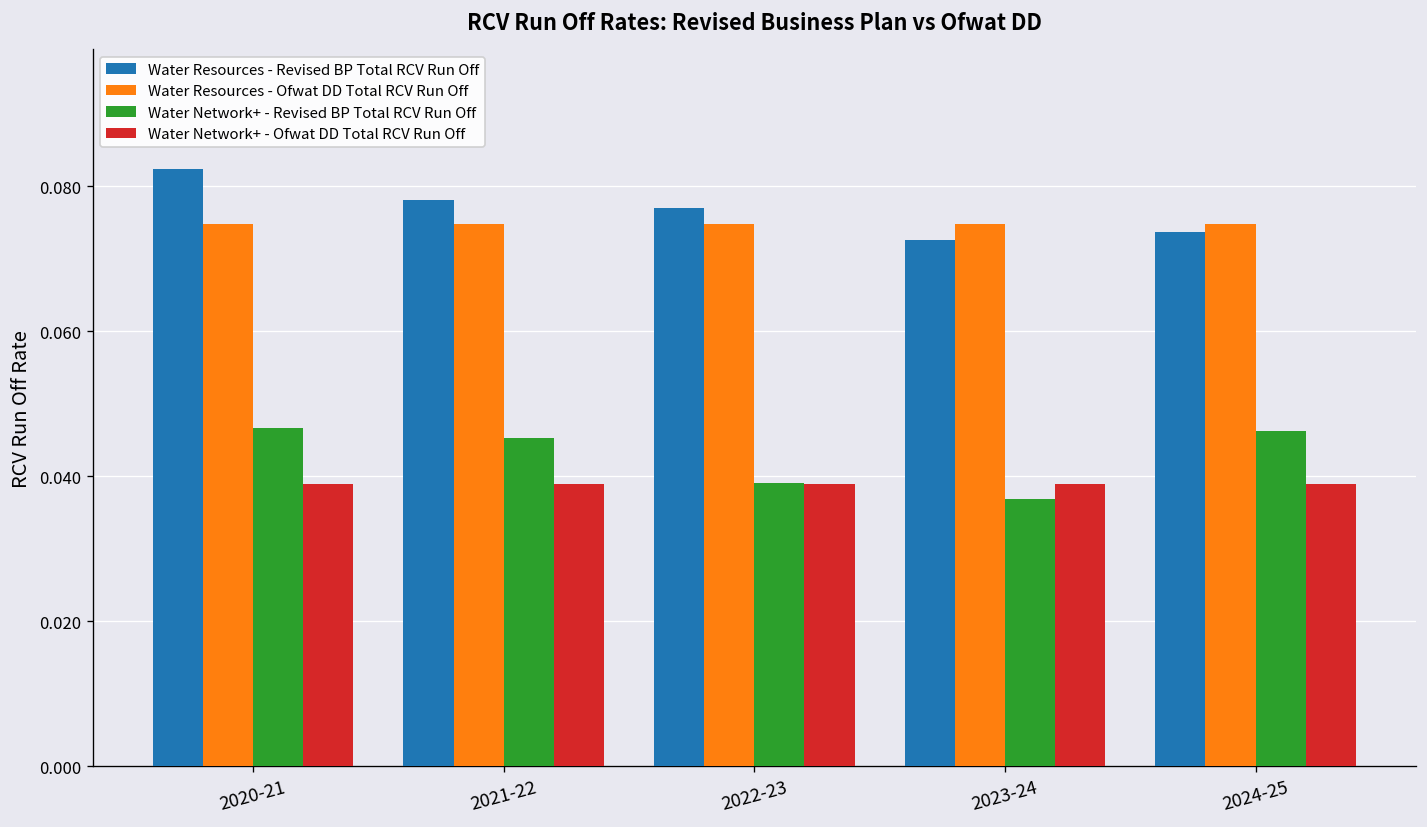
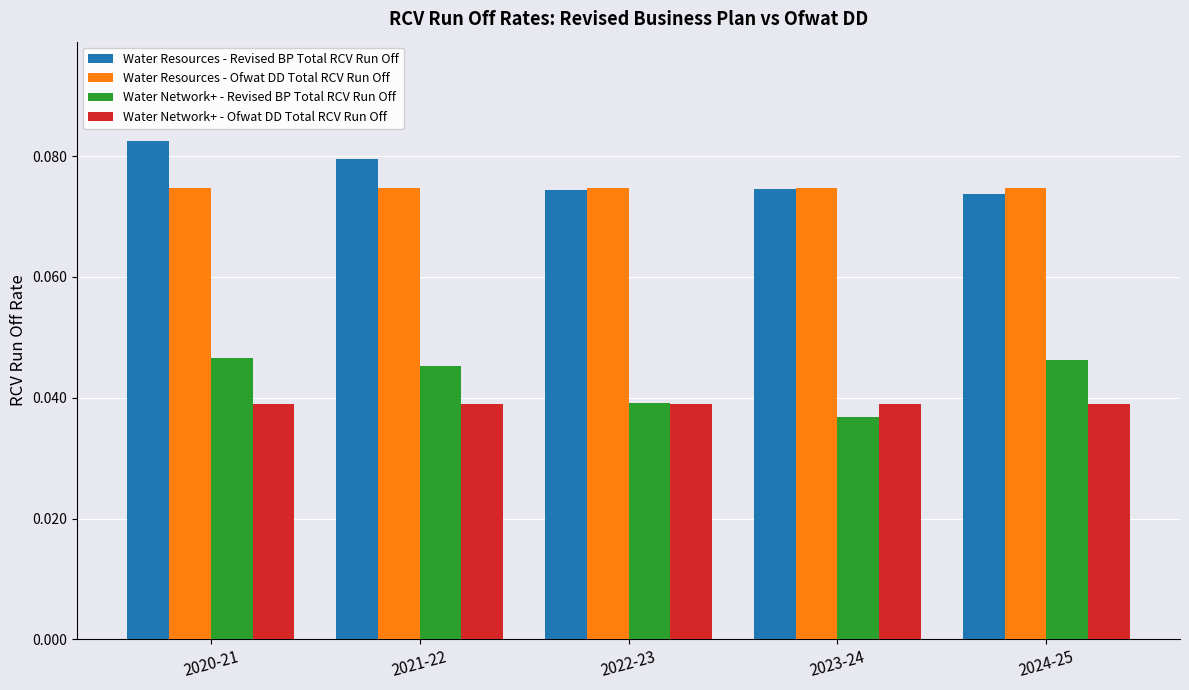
  {
    "Water Resources - Revised BP Total RCV Run Off": {
      "2020-21": 0.082,
-     "2021-22": 0.078,
-     "2022-23": 0.077,
-     "2023-24": 0.073,
+     "2021-22": 0.080,
+     "2022-23": 0.074,
+     "2023-24": 0.075,
      "2024-25": 0.074
    },
    "Water Resources - Ofwat DD Total RCV Run Off": {
      "2020-21": 0.075,
      "2021-22": 0.075,
      "2022-23": 0.075,
      "2023-24": 0.075,
      "2024-25": 0.075
    },
    "Water Network+ - Revised BP Total RCV Run Off": {
      "2020-21": 0.047,
      "2021-22": 0.045,
      "2022-23": 0.039,
      "2023-24": 0.037,
      "2024-25": 0.046
    },
    "Water Network+ - Ofwat DD Total RCV Run Off": {
      "2020-21": 0.039,
      "2021-22": 0.039,
      "2022-23": 0.039,
      "2023-24": 0.039,
      "2024-25": 0.039
    }
  }
